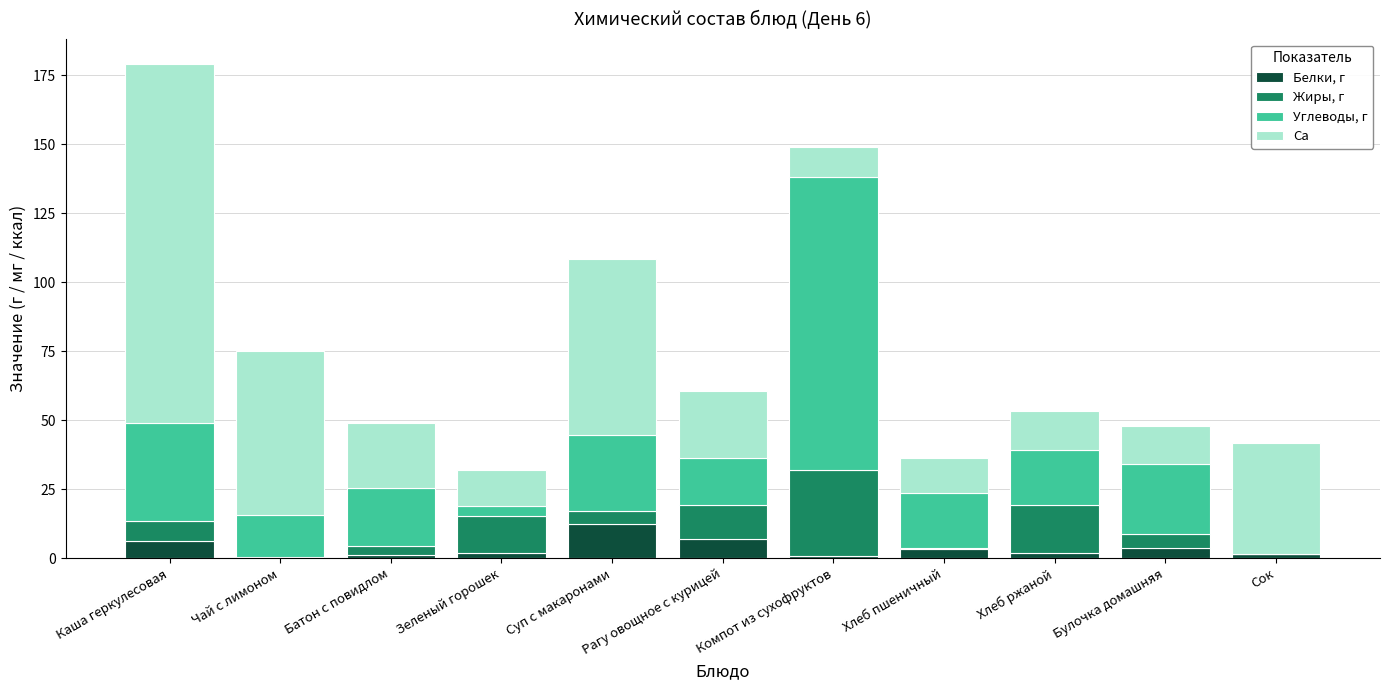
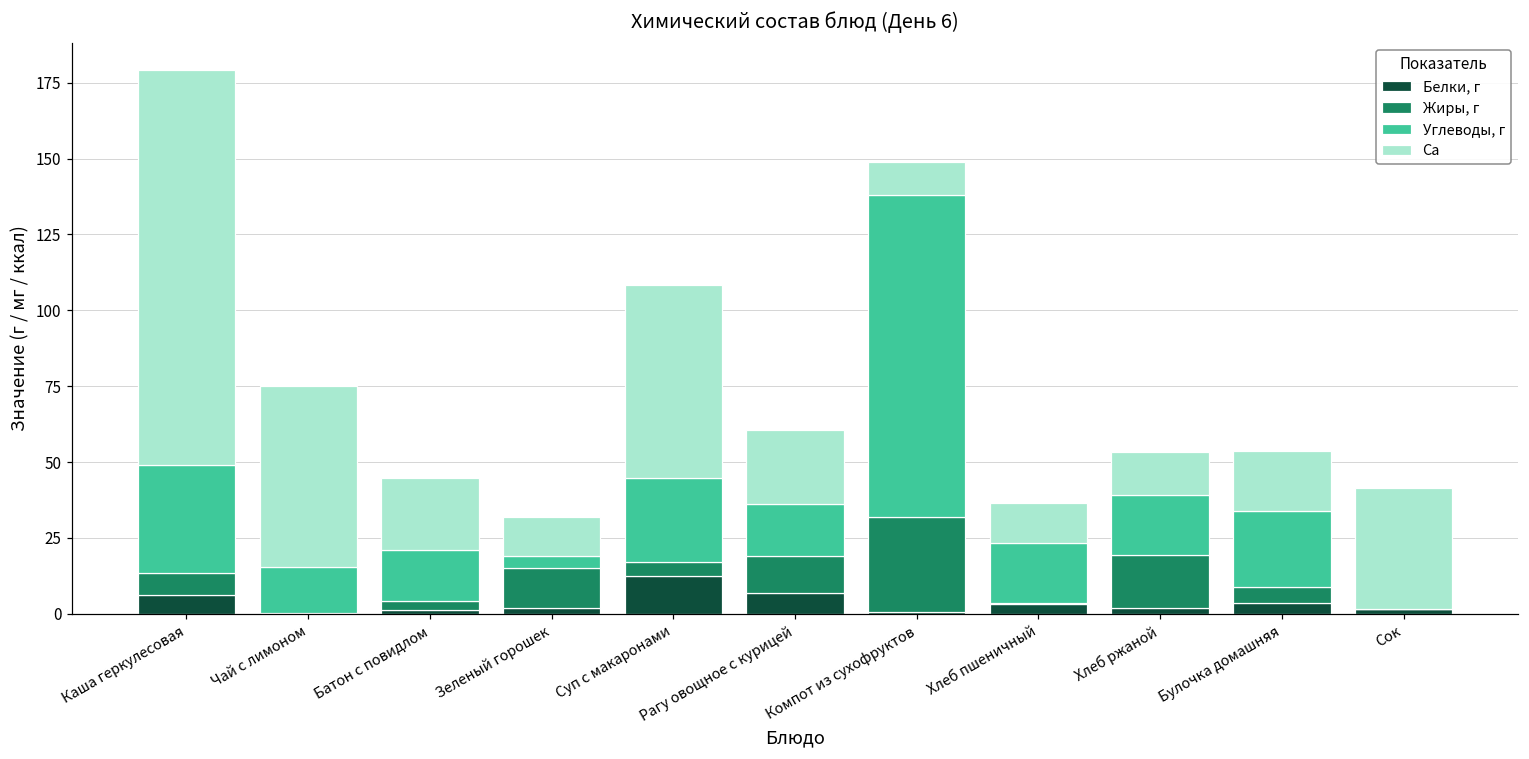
  {
    "Белки, г": {
      "Каша геркулесовая": 6,
      "Батон с повидлом": 1,
      "Зеленый горошек": 2,
      "Суп с макаронами": 13,
      "Рагу овощное с курицей": 7,
      "Хлеб пшеничный": 3,
      "Хлеб ржаной": 2,
      "Булочка домашняя": 4,
      "Сок": 2
    },
    "Жиры, г": {
      "Каша геркулесовая": 7,
      "Чай с лимоном": 0,
      "Батон с повидлом": 3,
      "Зеленый горошек": 13,
      "Суп с макаронами": 5,
      "Рагу овощное с курицей": 12,
      "Компот из сухофруктов": 31,
      "Хлеб ржаной": 17,
      "Булочка домашняя": 5,
      "Сок": 0
    },
    "Углеводы, г": {
      "Каша геркулесовая": 36,
      "Чай с лимоном": 15,
-     "Батон с повидлом": 21,
+     "Батон с повидлом": 17,
      "Зеленый горошек": 4,
      "Суп с макаронами": 28,
      "Рагу овощное с курицей": 17,
      "Компот из сухофруктов": 106,
      "Хлеб пшеничный": 20,
      "Хлеб ржаной": 20,
      "Булочка домашняя": 25,
      "Сок": 0
    },
    "Ca": {
      "Каша геркулесовая": 130,
      "Чай с лимоном": 60,
      "Батон с повидлом": 23,
      "Зеленый горошек": 13,
      "Суп с макаронами": 64,
      "Рагу овощное с курицей": 24,
      "Компот из сухофруктов": 11,
      "Хлеб пшеничный": 13,
      "Хлеб ржаной": 14,
-     "Булочка домашняя": 14,
+     "Булочка домашняя": 19,
      "Сок": 40
    }
  }
